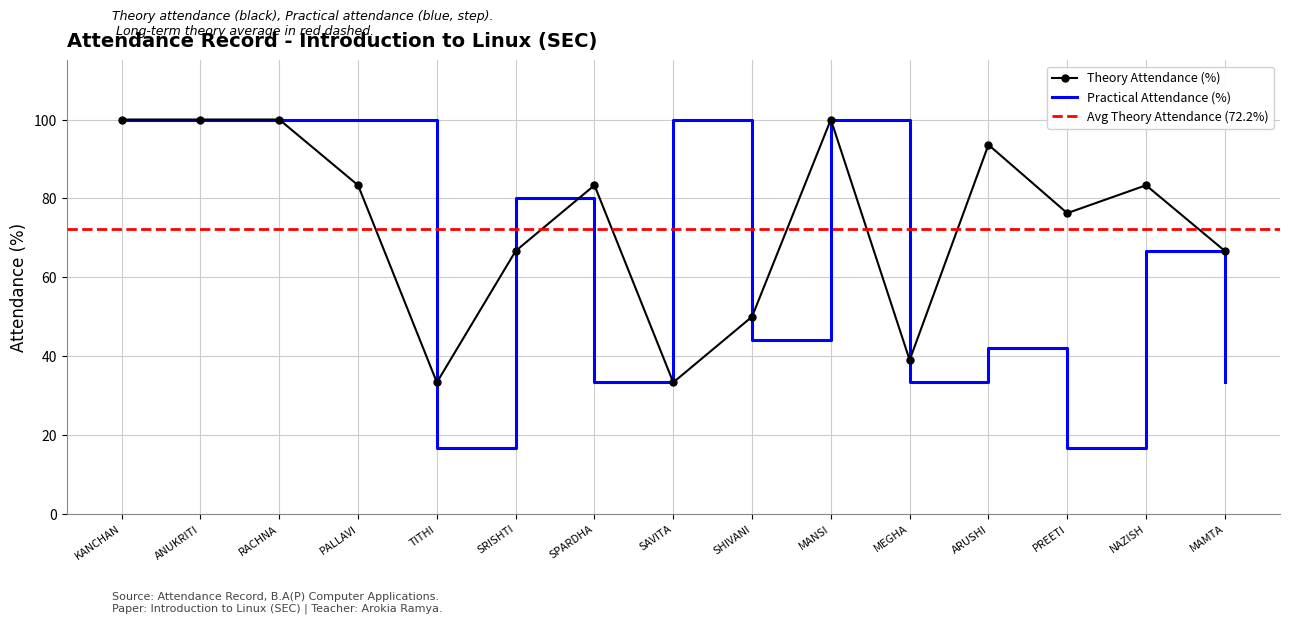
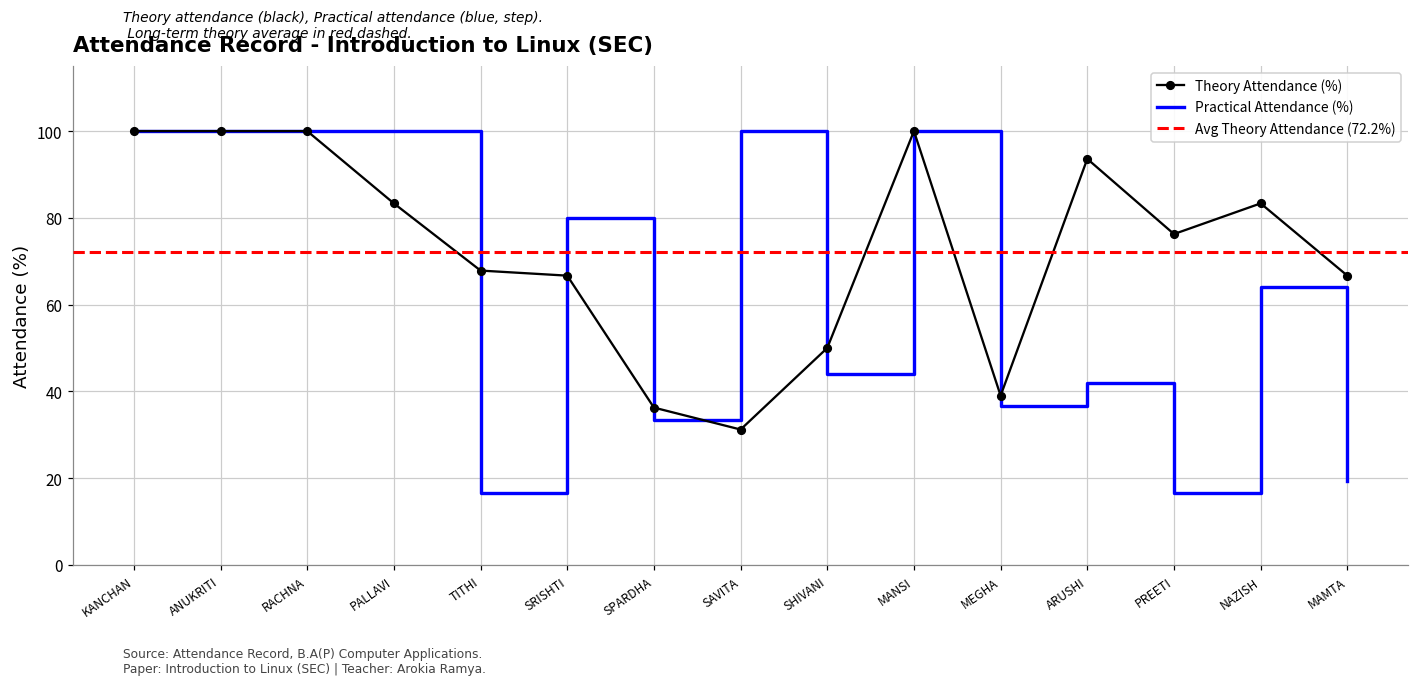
  {
    "Theory Attendance (%)": {
      "PALLAVI": 83,
-     "TITHI": 33,
+     "TITHI": 68,
      "SRISHTI": 67,
-     "SPARDHA": 83,
-     "SAVITA": 33,
+     "SPARDHA": 36,
+     "SAVITA": 31,
      "SHIVANI": 50,
      "MEGHA": 39,
      "ARUSHI": 94,
      "PREETI": 76,
      "NAZISH": 83,
      "MAMTA": 67
    },
    "Practical Attendance (%)": {
      "PALLAVI": 100,
      "TITHI": 17,
      "SRISHTI": 80,
      "SPARDHA": 33,
      "SAVITA": 100,
      "SHIVANI": 44,
-     "MEGHA": 33,
+     "MEGHA": 37,
      "ARUSHI": 42,
      "PREETI": 17,
-     "NAZISH": 67,
-     "MAMTA": 33
+     "NAZISH": 64,
+     "MAMTA": 19
    }
  }
